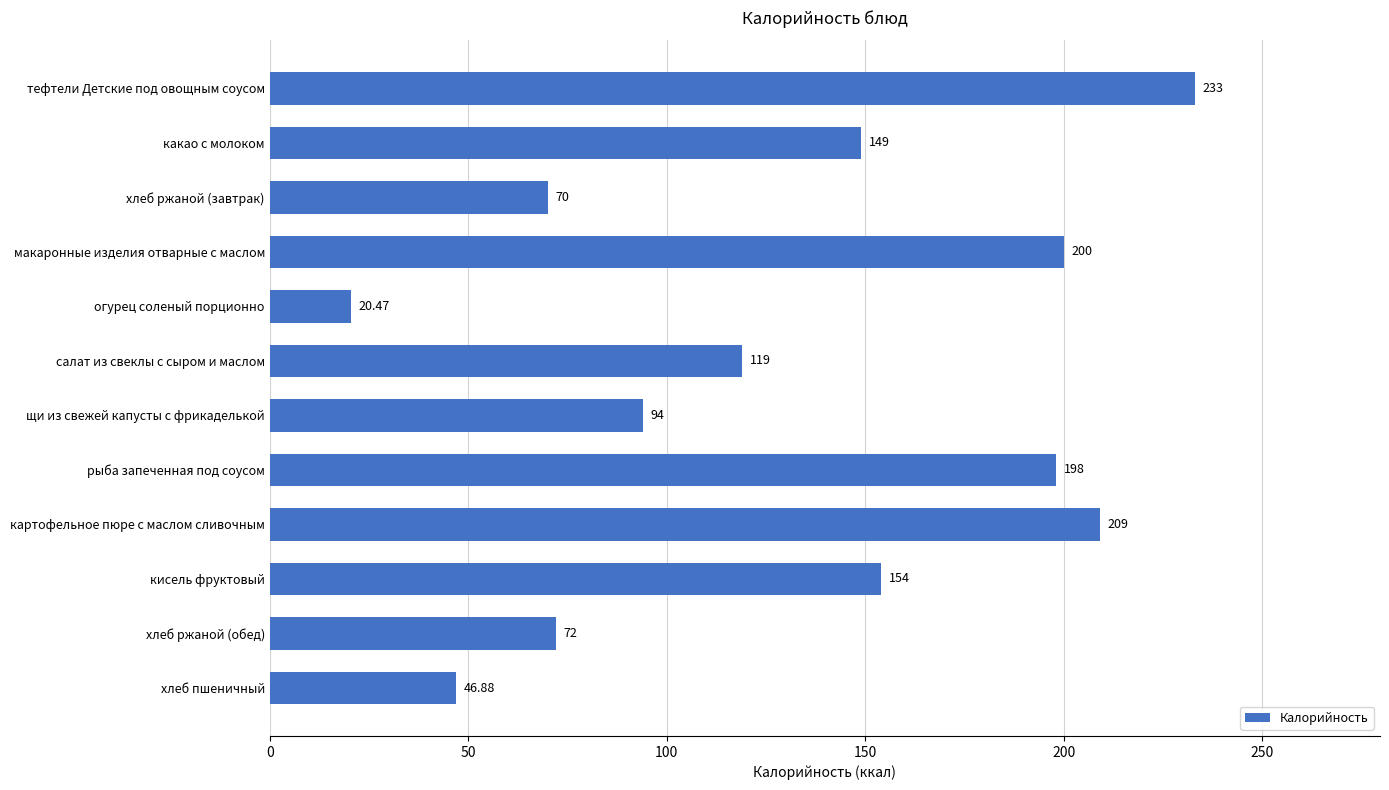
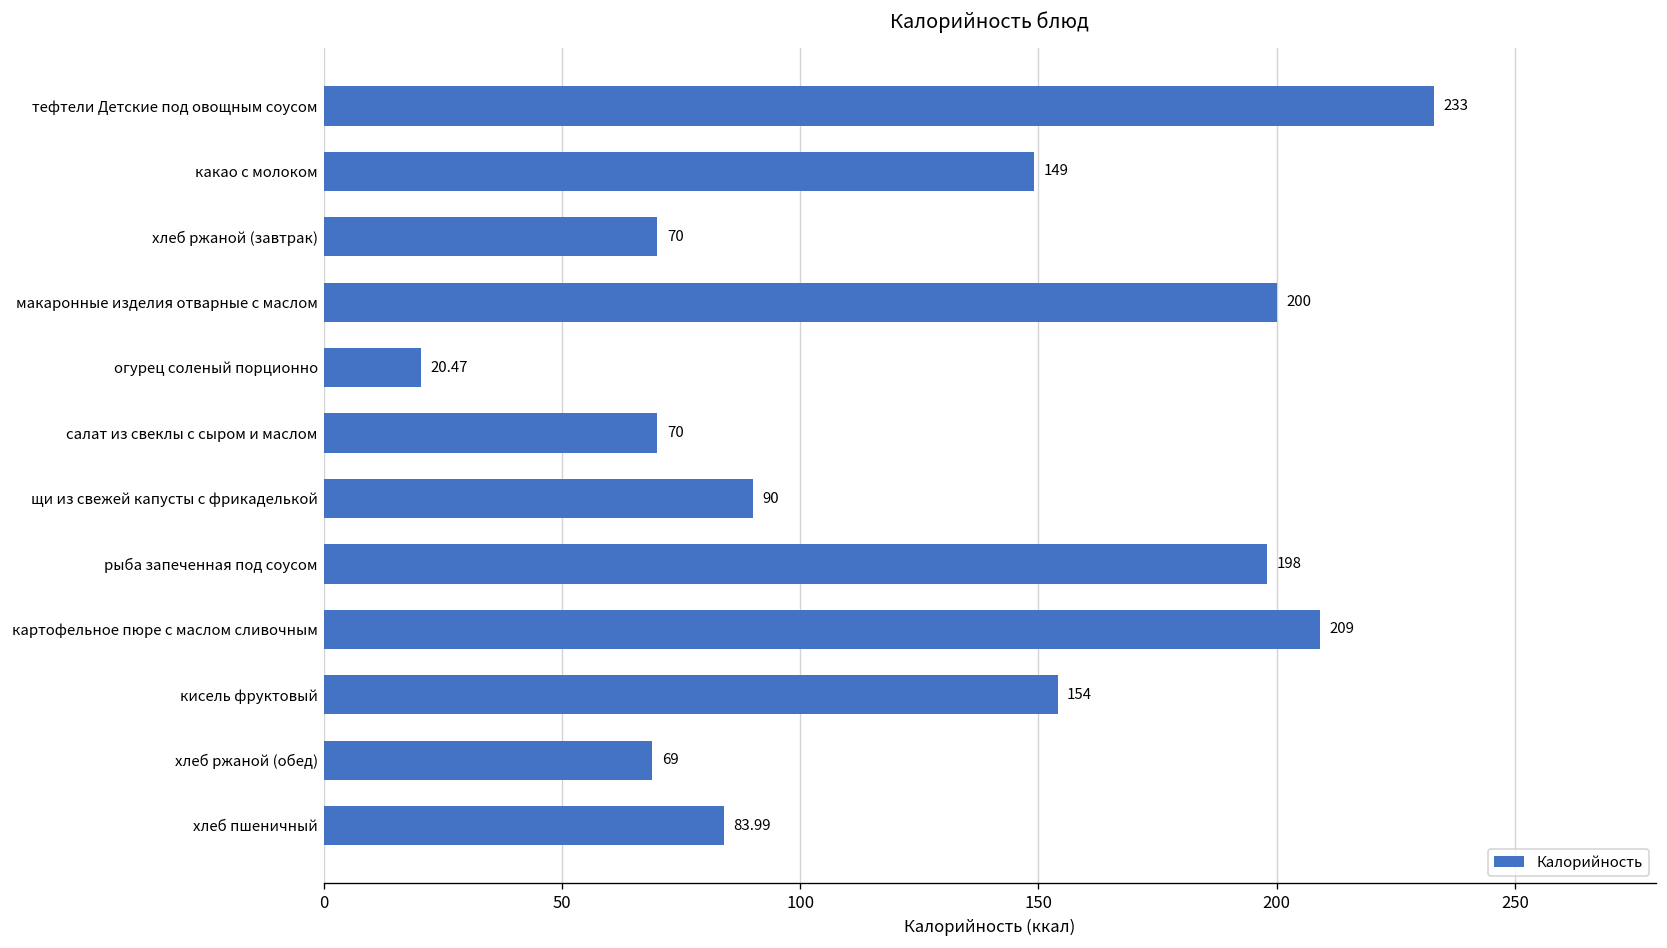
  {
    "тефтели Детские под овощным соусом": 233,
    "какао с молоком": 149,
    "хлеб ржаной (завтрак)": 70,
    "макаронные изделия отварные с маслом": 200,
    "огурец соленый порционно": 20.47,
-   "салат из свеклы с сыром и маслом": 119,
-   "щи из свежей капусты с фрикаделькой": 94,
+   "салат из свеклы с сыром и маслом": 70,
+   "щи из свежей капусты с фрикаделькой": 90,
    "рыба запеченная под соусом": 198,
    "картофельное пюре с маслом сливочным": 209,
    "кисель фруктовый": 154,
-   "хлеб ржаной (обед)": 72,
-   "хлеб пшеничный": 46.88
+   "хлеб ржаной (обед)": 69,
+   "хлеб пшеничный": 83.99
  }
